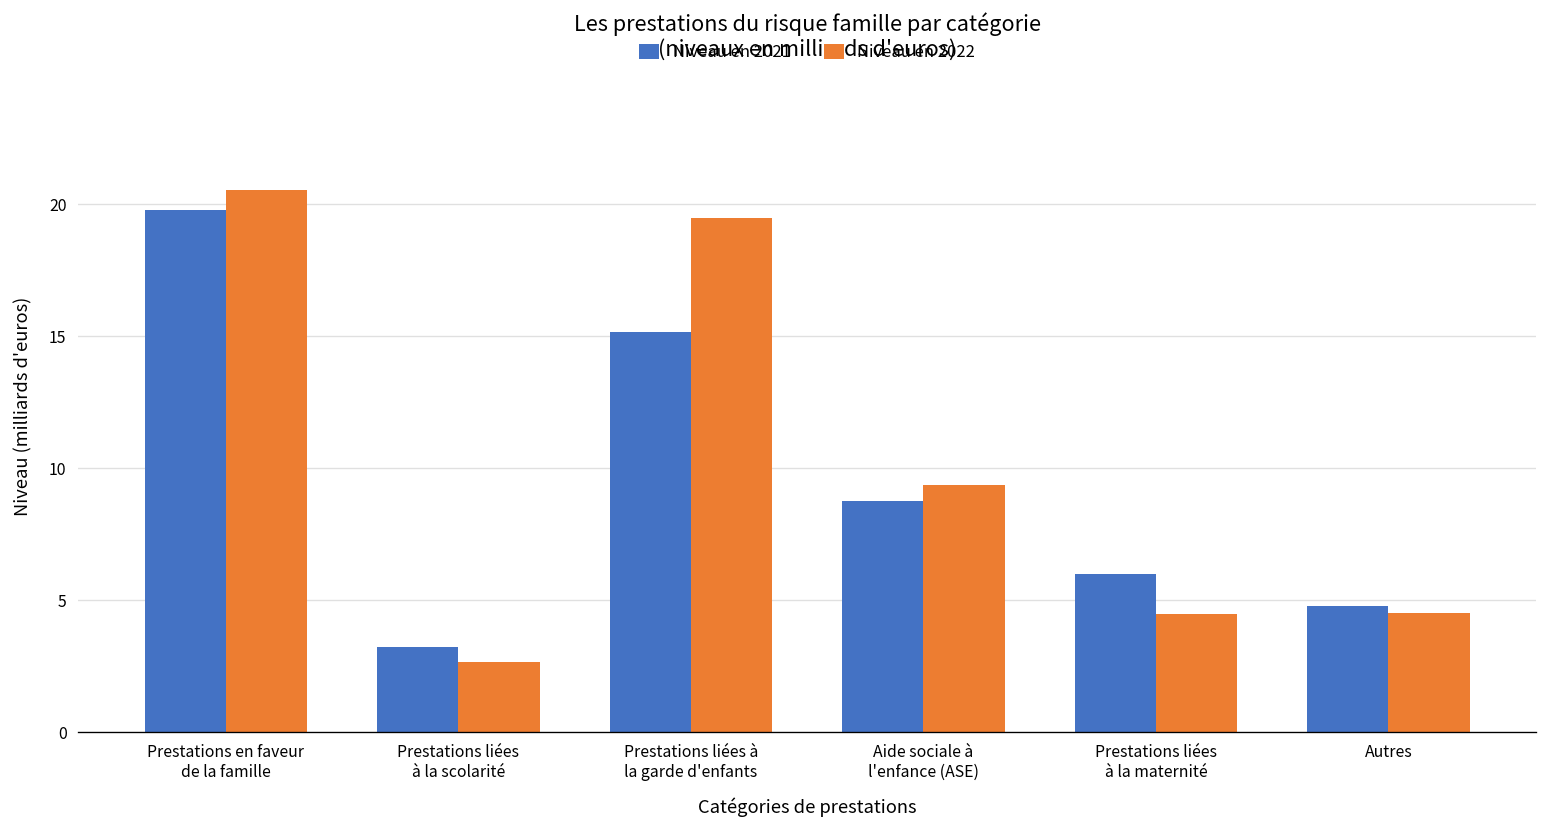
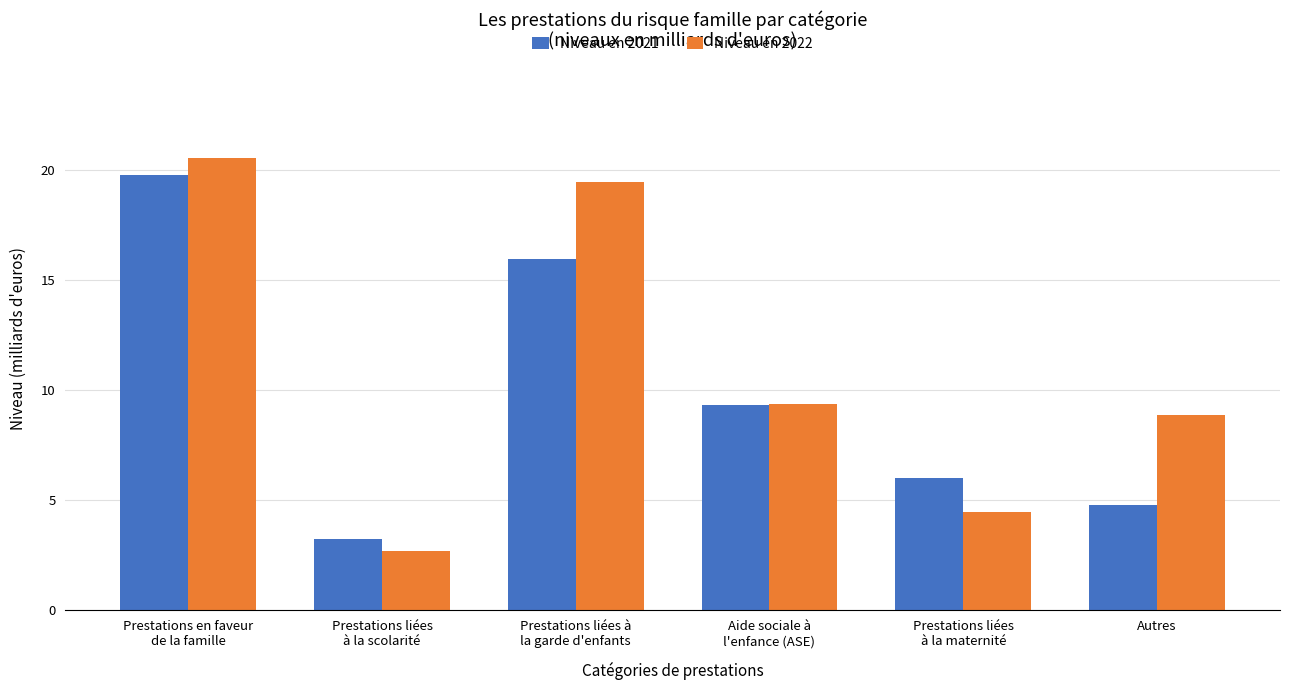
  {
    "Niveau en 2021": {
      "Prestations en faveur de la famille": 19.8,
      "Prestations liées à la scolarité": 3.2,
-     "Prestations liées à la garde d'enfants": 15.2,
-     "Aide sociale à l'enfance (ASE)": 8.8,
+     "Prestations liées à la garde d'enfants": 16.0,
+     "Aide sociale à l'enfance (ASE)": 9.3,
      "Prestations liées à la maternité": 6.0,
      "Autres": 4.8
    },
    "Niveau en 2022": {
      "Prestations en faveur de la famille": 20.5,
      "Prestations liées à la scolarité": 2.7,
      "Prestations liées à la garde d'enfants": 19.5,
      "Aide sociale à l'enfance (ASE)": 9.4,
      "Prestations liées à la maternité": 4.5,
-     "Autres": 4.5
+     "Autres": 8.9
    }
  }
